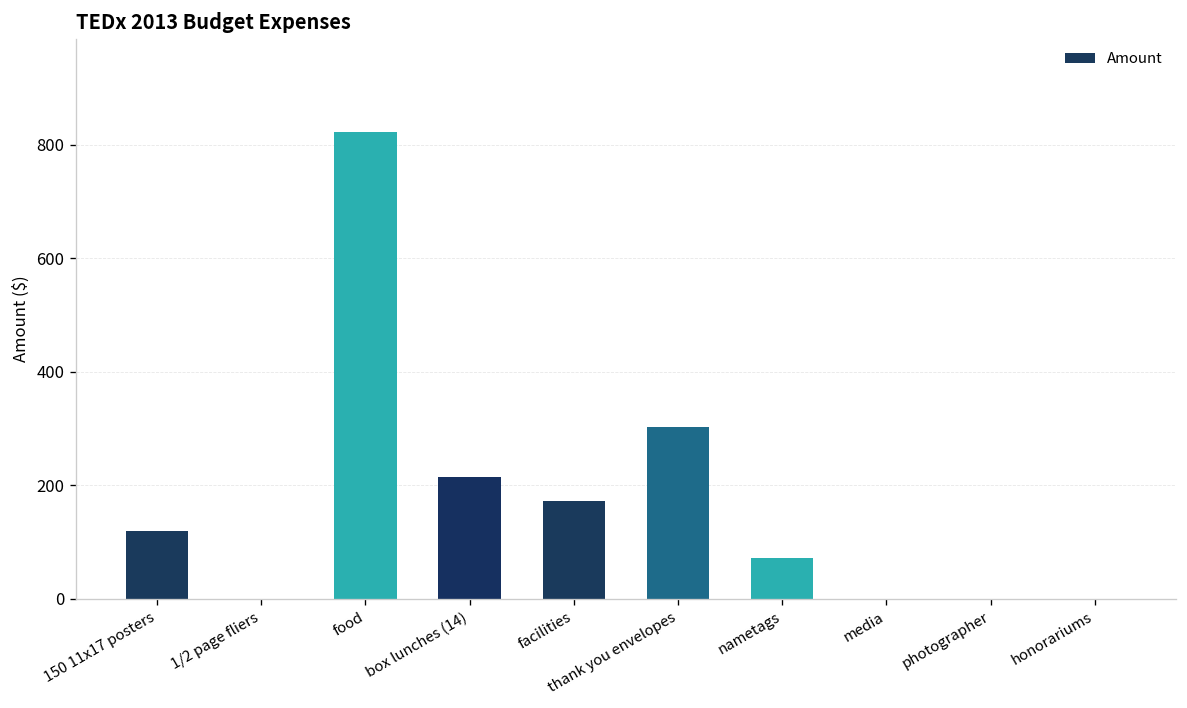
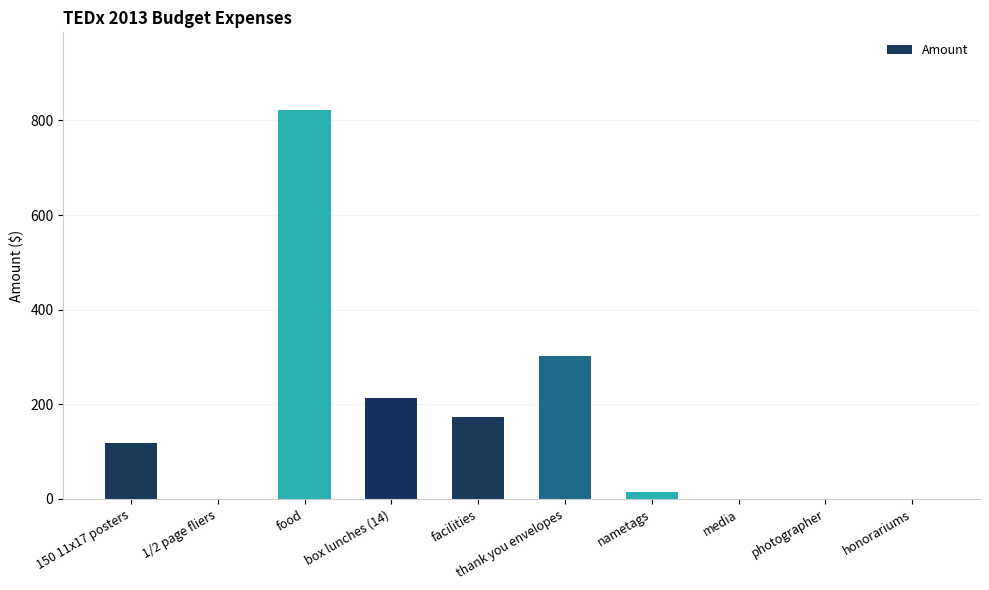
  {
    "150 11x17 posters": 120,
    "1/2 page fliers": 0,
    "food": 820,
    "box lunches (14)": 210,
    "facilities": 170,
    "thank you envelopes": 300,
-   "nametags": 70,
+   "nametags": 20,
    "media": 0,
    "photographer": 0,
    "honorariums": 0
  }
